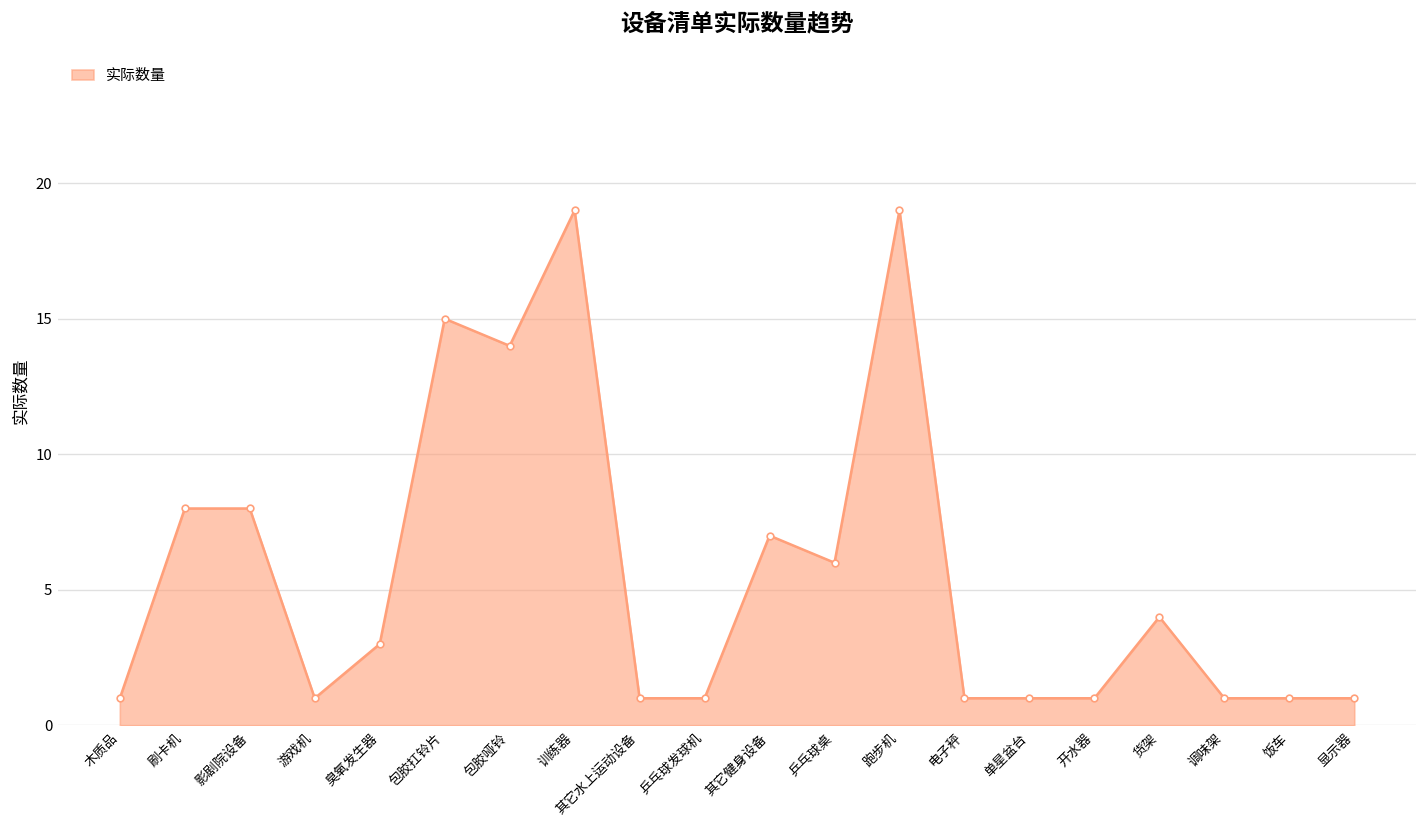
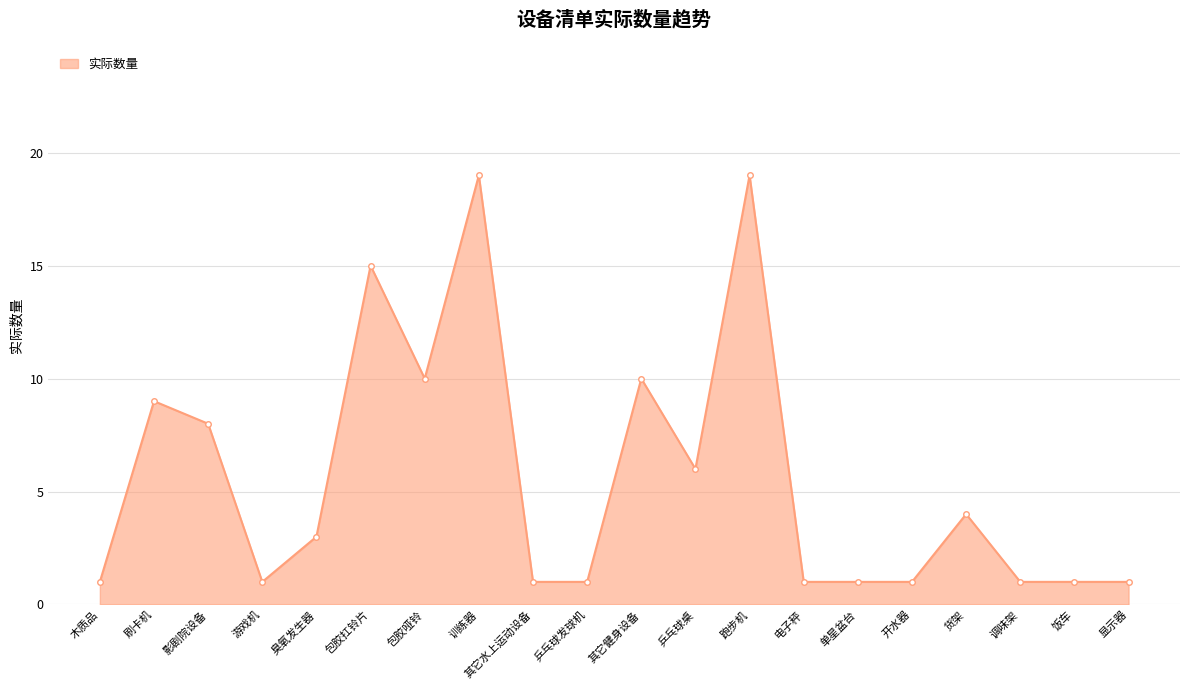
  {
    "木质品": 1,
-   "刷卡机": 8,
+   "刷卡机": 9,
    "影剧院设备": 8,
    "游戏机": 1,
    "臭氧发生器": 3,
    "包胶扛铃片": 15,
-   "包胶哑铃": 14,
+   "包胶哑铃": 10,
    "训练器": 19,
    "其它水上运动设备": 1,
    "乒乓球发球机": 1,
-   "其它健身设备": 7,
+   "其它健身设备": 10,
    "乒乓球桌": 6,
    "跑步机": 19,
    "电子秤": 1,
    "单星盆台": 1,
    "开水器": 1,
    "货架": 4,
    "调味架": 1,
    "饭车": 1,
    "显示器": 1
  }
